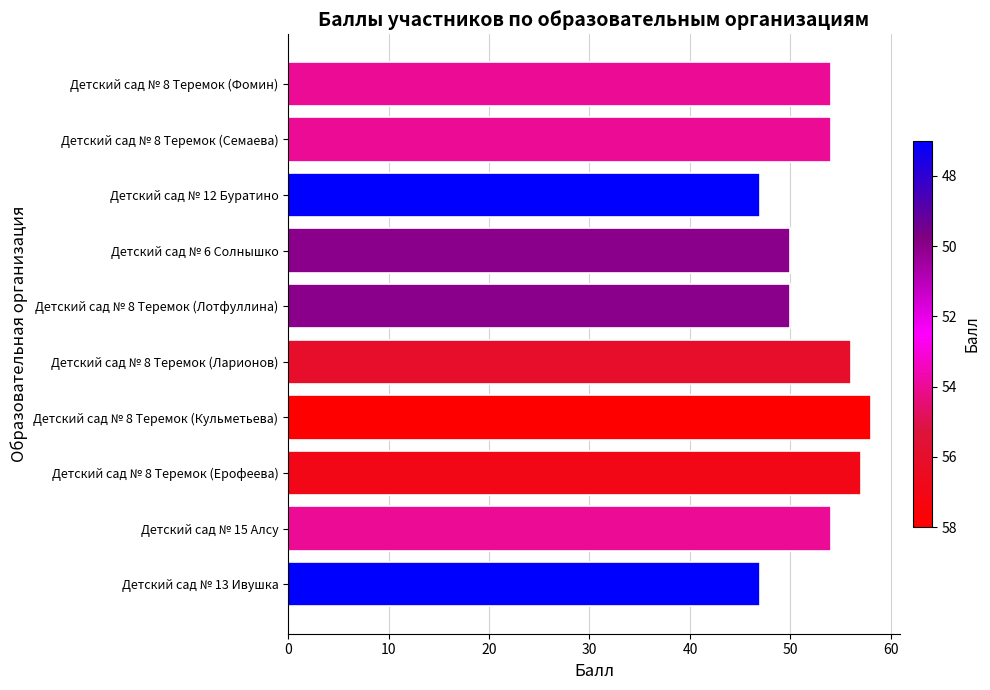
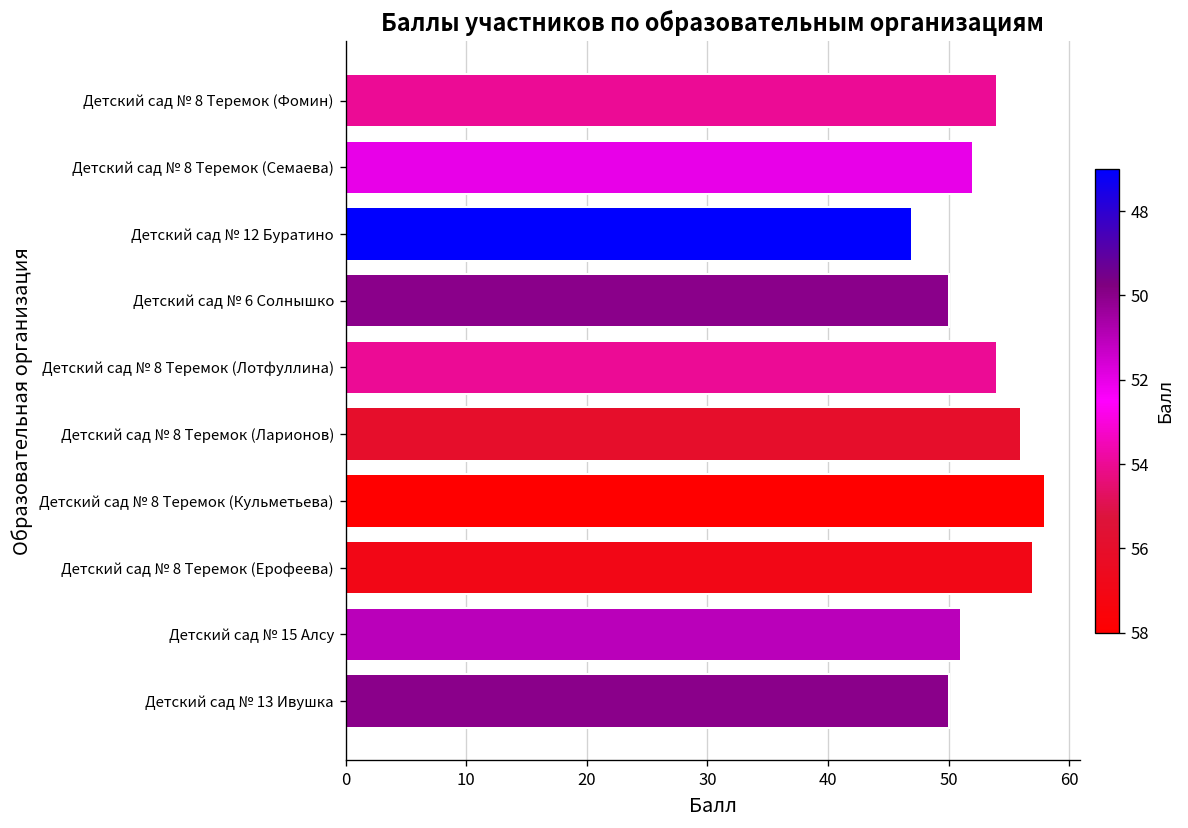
  {
    "Детский сад № 8 Теремок (Фомин)": 54,
-   "Детский сад № 8 Теремок (Семаева)": 54,
+   "Детский сад № 8 Теремок (Семаева)": 52,
    "Детский сад № 12 Буратино": 47,
    "Детский сад № 6 Солнышко": 50,
-   "Детский сад № 8 Теремок (Лотфуллина)": 50,
+   "Детский сад № 8 Теремок (Лотфуллина)": 54,
    "Детский сад № 8 Теремок (Ларионов)": 56,
    "Детский сад № 8 Теремок (Кульметьева)": 58,
    "Детский сад № 8 Теремок (Ерофеева)": 57,
-   "Детский сад № 15 Алсу": 54,
-   "Детский сад № 13 Ивушка": 47
+   "Детский сад № 15 Алсу": 51,
+   "Детский сад № 13 Ивушка": 50
  }
